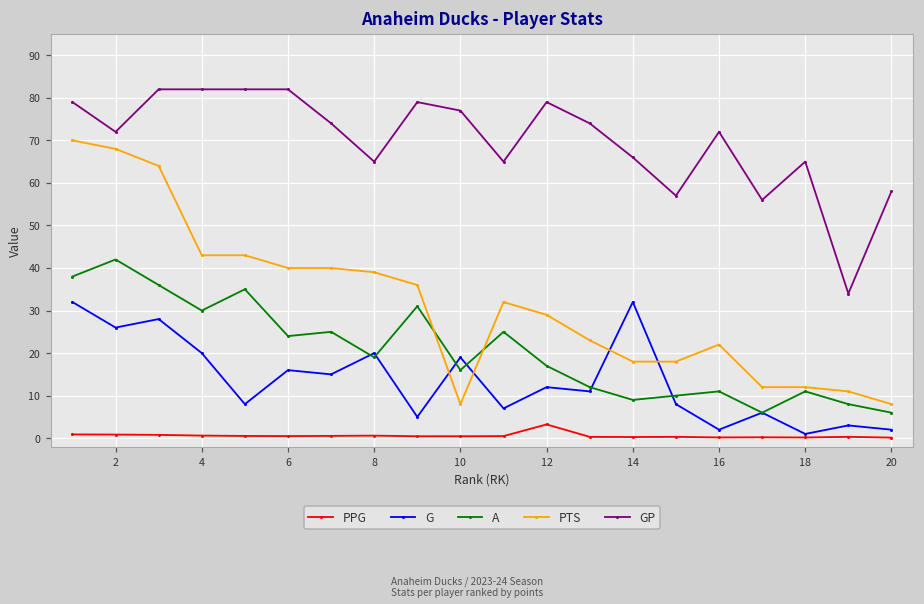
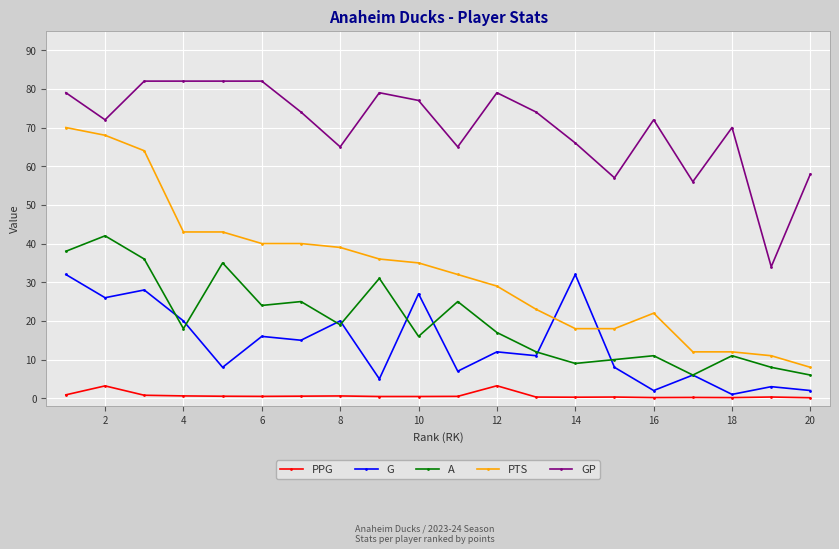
  {
    "PPG": {
-     "2": 1,
+     "2": 3,
      "4": 1,
      "6": 0,
      "8": 1,
      "10": 0,
      "12": 3,
      "14": 0,
      "16": 0,
      "18": 0,
      "20": 0
    },
    "G": {
      "2": 26,
      "4": 20,
      "6": 16,
      "8": 20,
-     "10": 19,
+     "10": 27,
      "12": 12,
      "14": 32,
      "16": 2,
      "18": 1,
      "20": 2
    },
    "A": {
      "2": 42,
-     "4": 30,
+     "4": 18,
      "6": 24,
      "8": 19,
      "10": 16,
      "12": 17,
      "14": 9,
      "16": 11,
      "18": 11,
      "20": 6
    },
    "PTS": {
      "2": 68,
      "4": 43,
      "6": 40,
      "8": 39,
-     "10": 8,
+     "10": 35,
      "12": 29,
      "14": 18,
      "16": 22,
      "18": 12,
      "20": 8
    },
    "GP": {
      "2": 72,
      "4": 82,
      "6": 82,
      "8": 65,
      "10": 77,
      "12": 79,
      "14": 66,
      "16": 72,
-     "18": 65,
+     "18": 70,
      "20": 58
    }
  }
